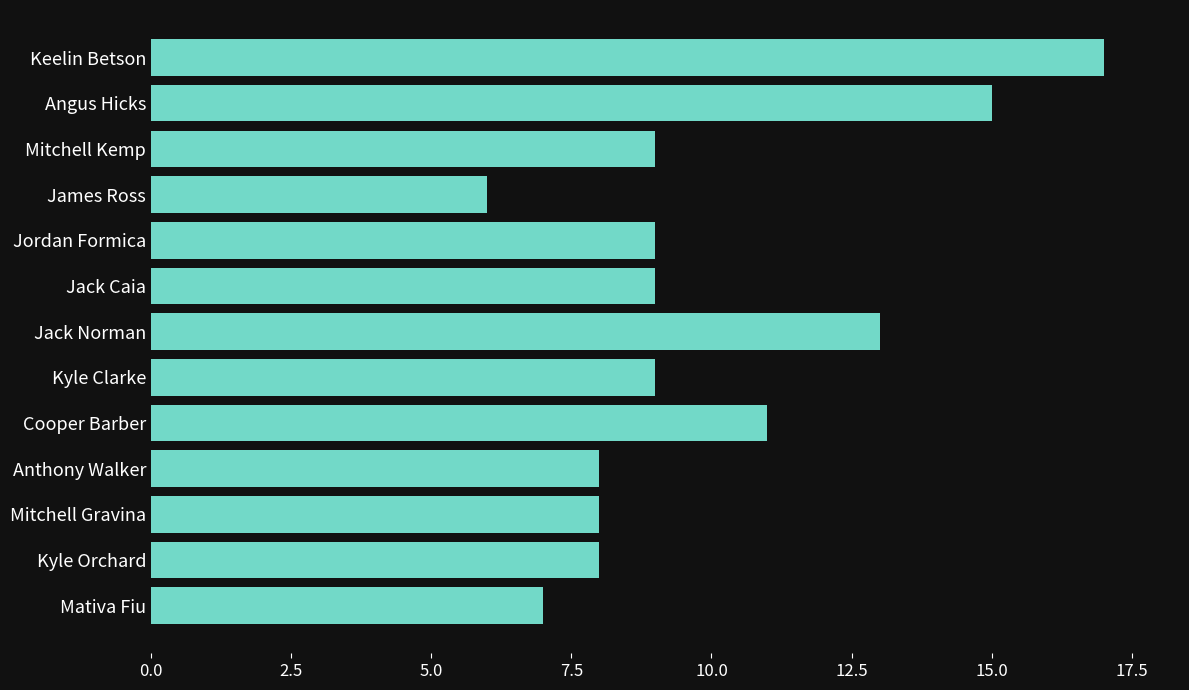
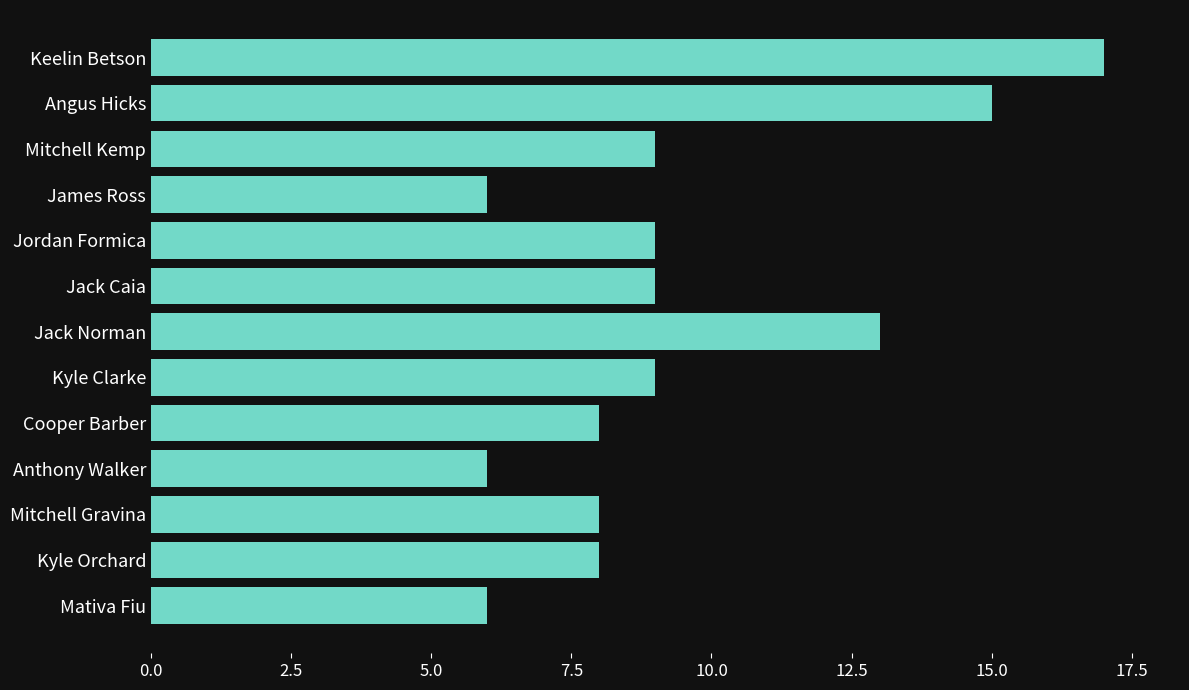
  {
    "Keelin Betson": 17,
    "Angus Hicks": 15,
    "Mitchell Kemp": 9,
    "James Ross": 6,
    "Jordan Formica": 9,
    "Jack Caia": 9,
    "Jack Norman": 13,
    "Kyle Clarke": 9,
-   "Cooper Barber": 11,
-   "Anthony Walker": 8,
+   "Cooper Barber": 8,
+   "Anthony Walker": 6,
    "Mitchell Gravina": 8,
    "Kyle Orchard": 8,
-   "Mativa Fiu": 7
+   "Mativa Fiu": 6
  }
